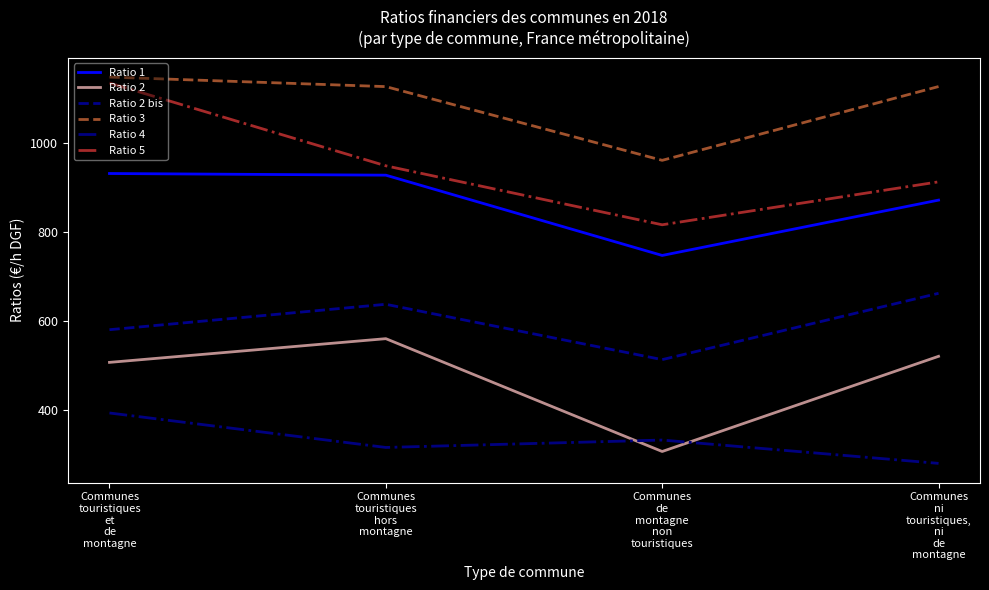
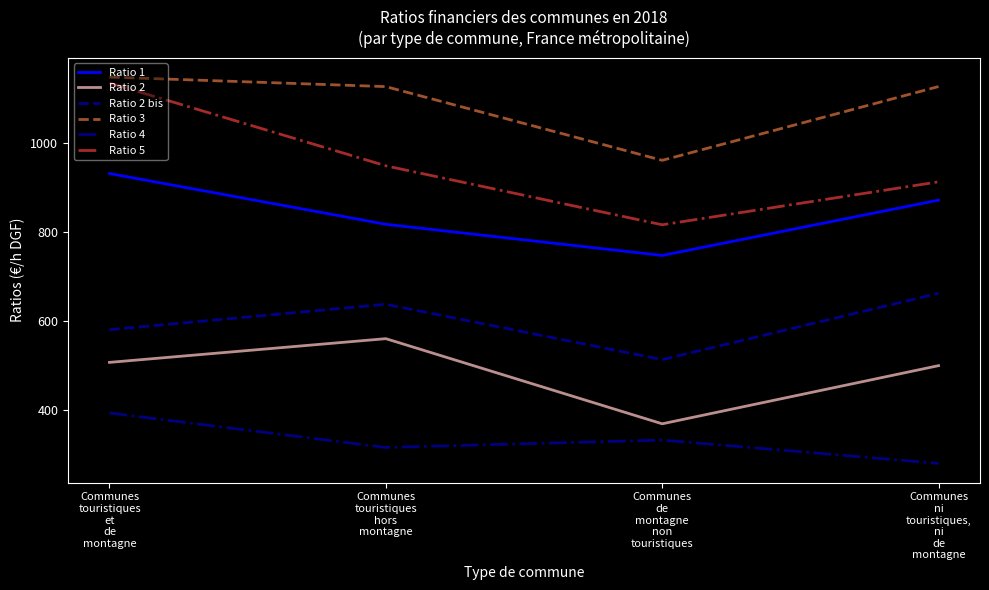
  {
    "Ratio 1": {
      "Communes touristiques et de montagne": 930,
-     "Communes touristiques hors montagne": 930,
+     "Communes touristiques hors montagne": 820,
      "Communes de montagne non touristiques": 750,
      "Communes ni touristiques, ni de montagne": 870
    },
    "Ratio 2": {
      "Communes touristiques et de montagne": 510,
      "Communes touristiques hors montagne": 560,
-     "Communes de montagne non touristiques": 310,
-     "Communes ni touristiques, ni de montagne": 520
+     "Communes de montagne non touristiques": 370,
+     "Communes ni touristiques, ni de montagne": 500
    }
  }
